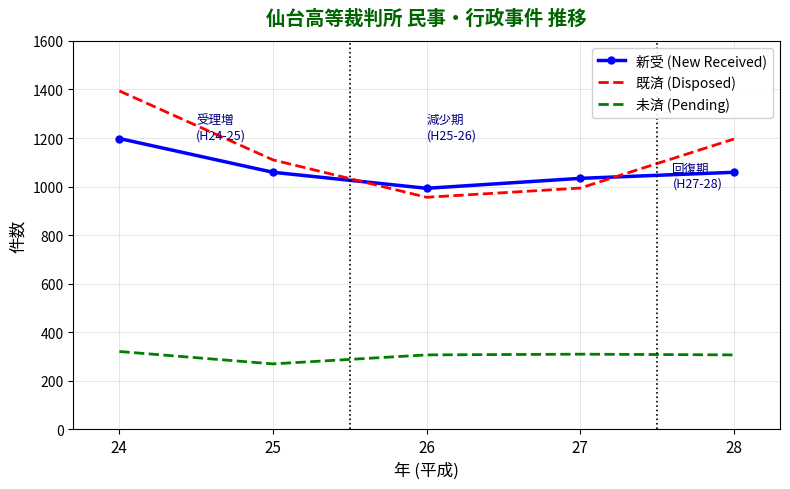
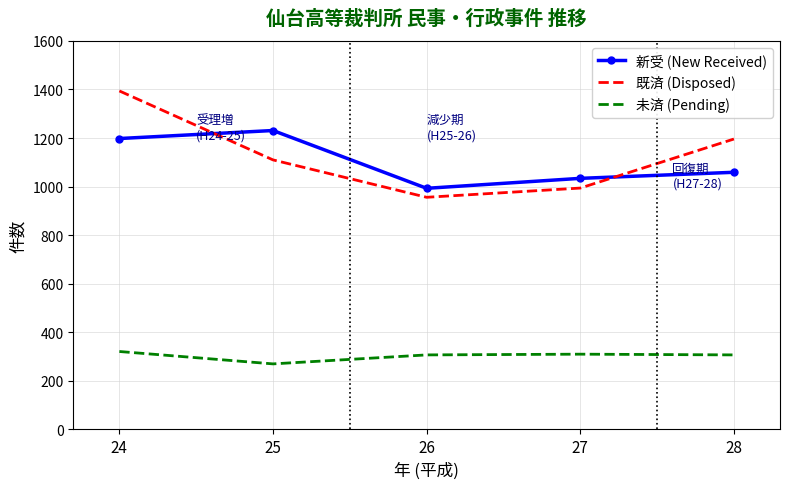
  {
    "新受 (New Received)": {
      "24": 1200,
-     "25": 1060,
+     "25": 1230,
      "26": 990,
      "27": 1030
    },
    "既済 (Disposed)": {
      "24": 1390,
      "25": 1110,
      "26": 960,
      "27": 990,
      "28": 1200
    },
    "未済 (Pending)": {
      "24": 320,
      "25": 270,
      "26": 310,
      "27": 310,
      "28": 310
    }
  }
